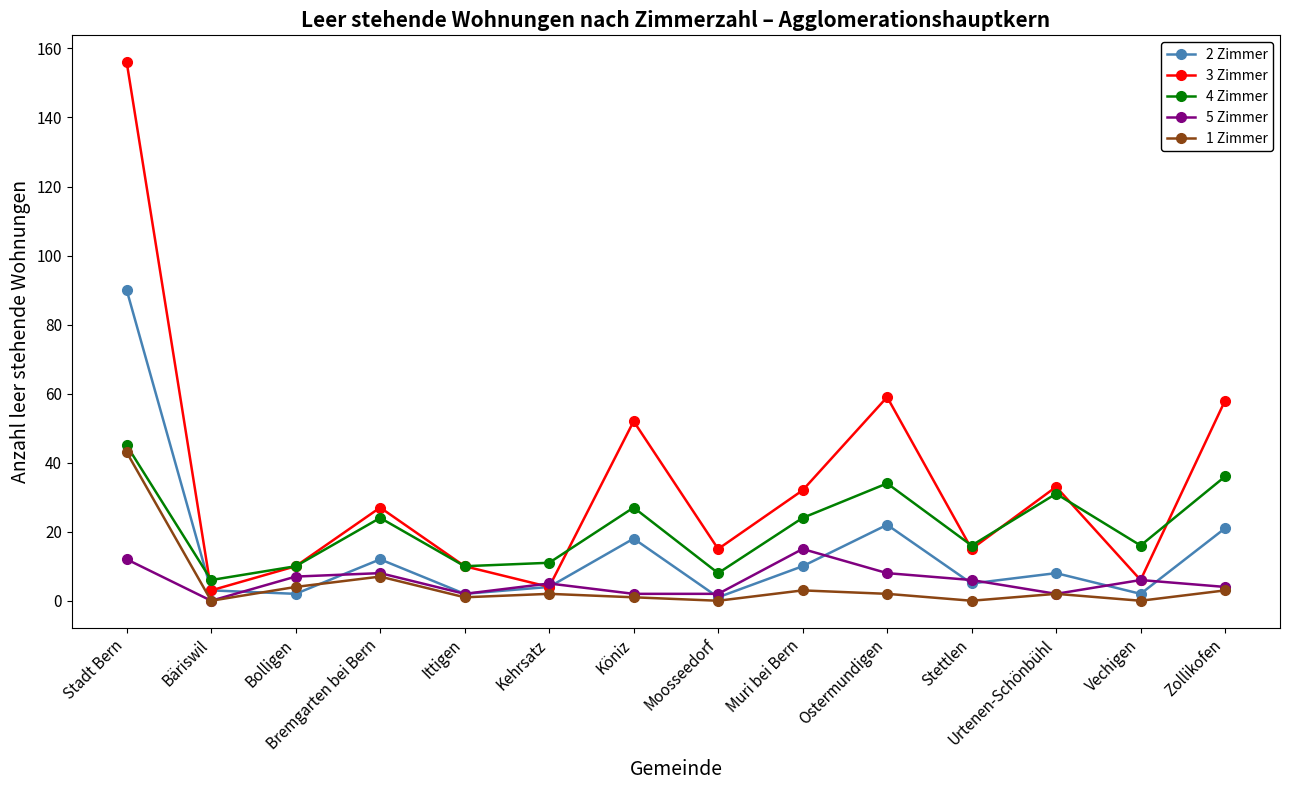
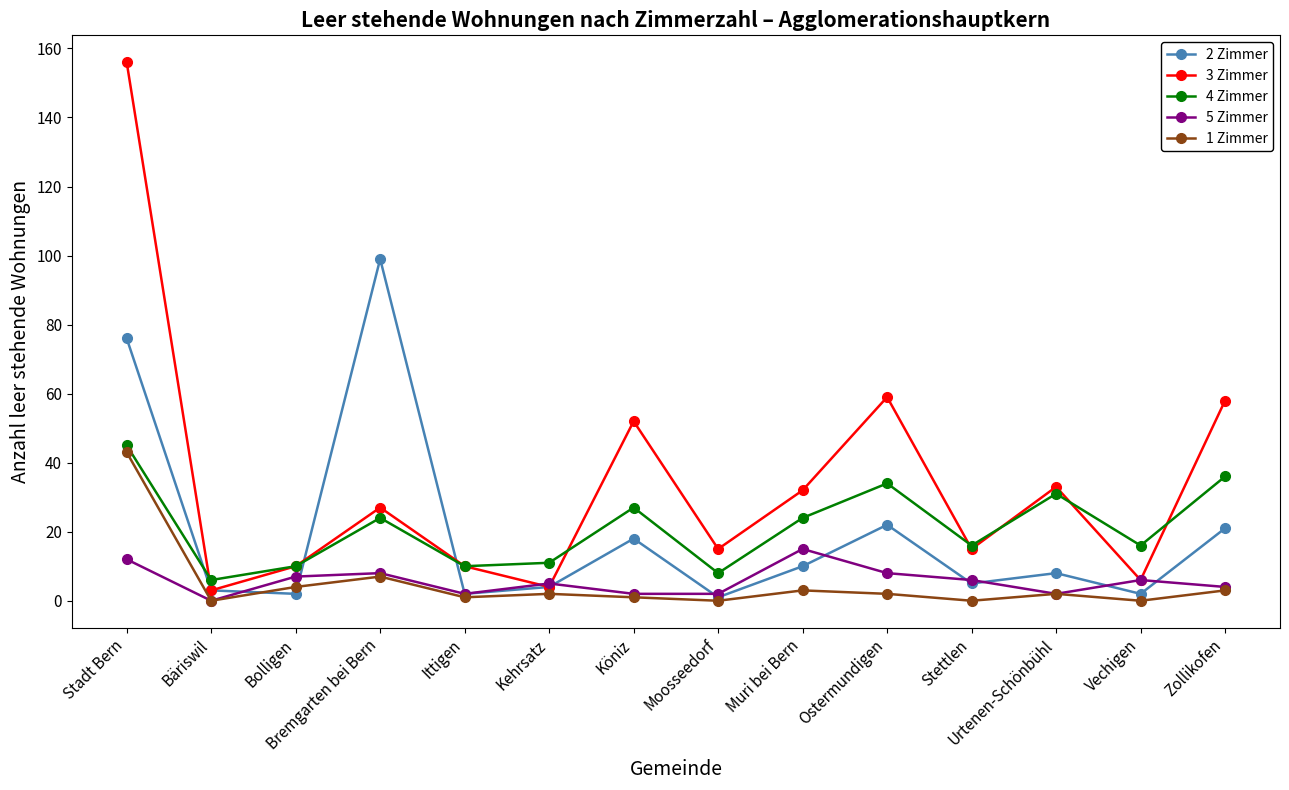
  {
    "2 Zimmer": {
-     "Stadt Bern": 90,
+     "Stadt Bern": 76,
      "Bolligen": 2,
-     "Bremgarten bei Bern": 12,
+     "Bremgarten bei Bern": 99,
      "Köniz": 18,
      "Moosseedorf": 1,
      "Muri bei Bern": 10,
      "Ostermundigen": 22,
      "Stettlen": 5,
      "Urtenen-Schönbühl": 8,
      "Vechigen": 2,
      "Zollikofen": 21
    },
    "3 Zimmer": {
      "Stadt Bern": 156,
      "Bremgarten bei Bern": 27,
      "Köniz": 52,
      "Moosseedorf": 15,
      "Muri bei Bern": 32,
      "Ostermundigen": 59,
      "Stettlen": 15,
      "Urtenen-Schönbühl": 33,
      "Zollikofen": 58
    },
    "4 Zimmer": {
      "Stadt Bern": 45,
      "Bäriswil": 6,
      "Bremgarten bei Bern": 24,
      "Kehrsatz": 11,
      "Köniz": 27,
      "Moosseedorf": 8,
      "Muri bei Bern": 24,
      "Ostermundigen": 34,
      "Stettlen": 16,
      "Urtenen-Schönbühl": 31,
      "Vechigen": 16,
      "Zollikofen": 36
    },
    "5 Zimmer": {
      "Stadt Bern": 12,
      "Bolligen": 7,
      "Bremgarten bei Bern": 8,
      "Kehrsatz": 5,
      "Köniz": 2,
      "Moosseedorf": 2,
      "Muri bei Bern": 15,
      "Ostermundigen": 8,
      "Stettlen": 6,
      "Zollikofen": 4
    },
    "1 Zimmer": {
      "Stadt Bern": 43,
      "Bolligen": 4,
      "Bremgarten bei Bern": 7,
      "Ittigen": 1,
      "Kehrsatz": 2,
      "Köniz": 1,
      "Moosseedorf": 0,
      "Muri bei Bern": 3,
      "Ostermundigen": 2,
      "Stettlen": 0,
      "Vechigen": 0,
      "Zollikofen": 3
    }
  }
